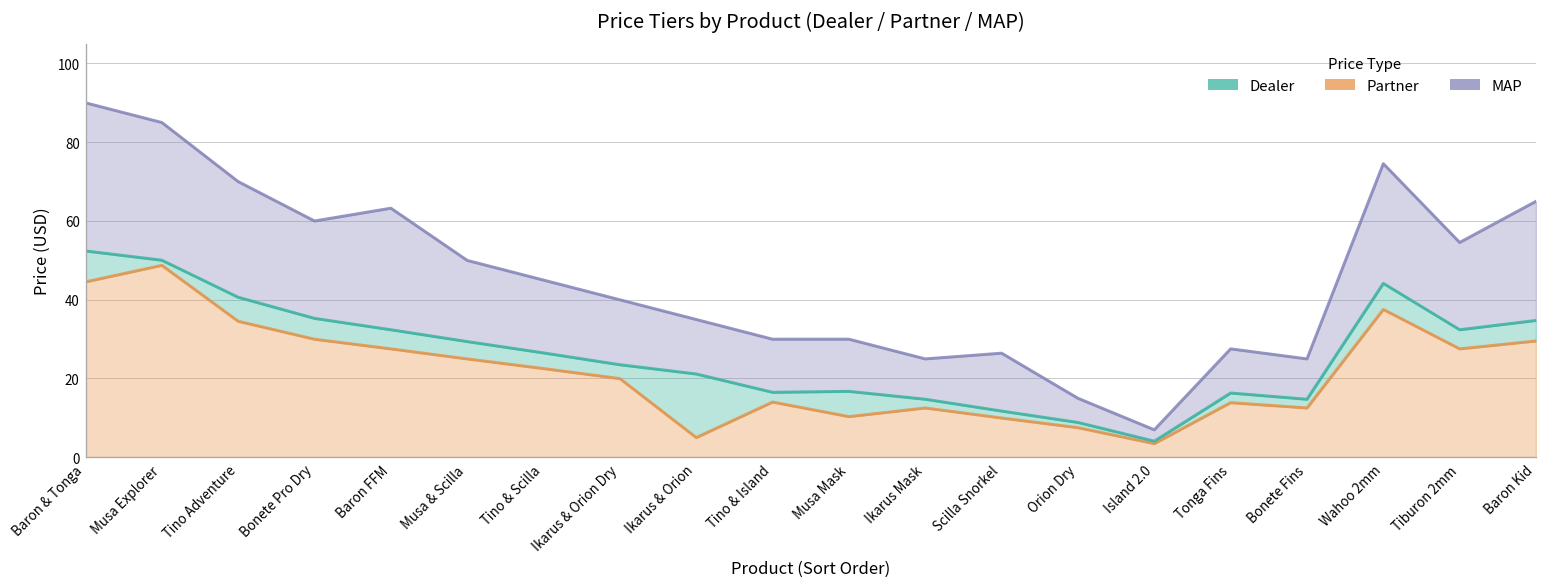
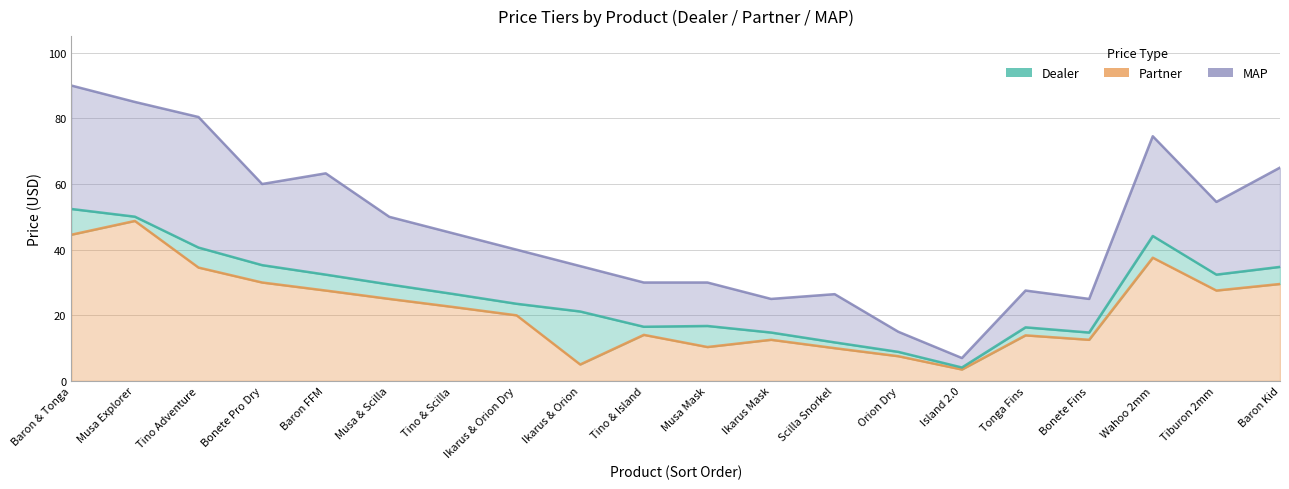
  {
    "Partner": {
      "Baron & Tonga": 45,
      "Musa Explorer": 49,
      "Tino Adventure": 35,
      "Bonete Pro Dry": 30,
      "Baron FFM": 28,
      "Musa & Scilla": 25,
      "Tino & Scilla": 23,
      "Ikarus & Orion Dry": 20,
      "Ikarus & Orion": 5,
      "Tino & Island": 14,
      "Musa Mask": 10,
      "Ikarus Mask": 13,
      "Scilla Snorkel": 10,
      "Orion Dry": 8,
      "Tonga Fins": 14,
      "Bonete Fins": 13,
      "Wahoo 2mm": 38,
      "Tiburon 2mm": 28,
      "Baron Kid": 30
    },
    "Dealer": {
      "Baron & Tonga": 52,
      "Musa Explorer": 50,
      "Tino Adventure": 41,
      "Bonete Pro Dry": 35,
      "Baron FFM": 32,
      "Musa & Scilla": 29,
      "Tino & Scilla": 26,
      "Ikarus & Orion Dry": 23,
      "Ikarus & Orion": 21,
      "Tino & Island": 16,
      "Musa Mask": 17,
      "Ikarus Mask": 15,
      "Scilla Snorkel": 12,
      "Orion Dry": 9,
      "Tonga Fins": 16,
      "Bonete Fins": 15,
      "Wahoo 2mm": 44,
      "Tiburon 2mm": 32,
      "Baron Kid": 35
    },
    "MAP": {
      "Baron & Tonga": 90,
      "Musa Explorer": 85,
-     "Tino Adventure": 70,
+     "Tino Adventure": 80,
      "Bonete Pro Dry": 60,
      "Baron FFM": 63,
      "Musa & Scilla": 50,
      "Tino & Scilla": 45,
      "Ikarus & Orion Dry": 40,
      "Ikarus & Orion": 35,
      "Tino & Island": 30,
      "Musa Mask": 30,
      "Ikarus Mask": 25,
      "Scilla Snorkel": 26,
      "Orion Dry": 15,
      "Island 2.0": 7,
      "Tonga Fins": 28,
      "Bonete Fins": 25,
      "Wahoo 2mm": 75,
      "Tiburon 2mm": 55,
      "Baron Kid": 65
    }
  }
